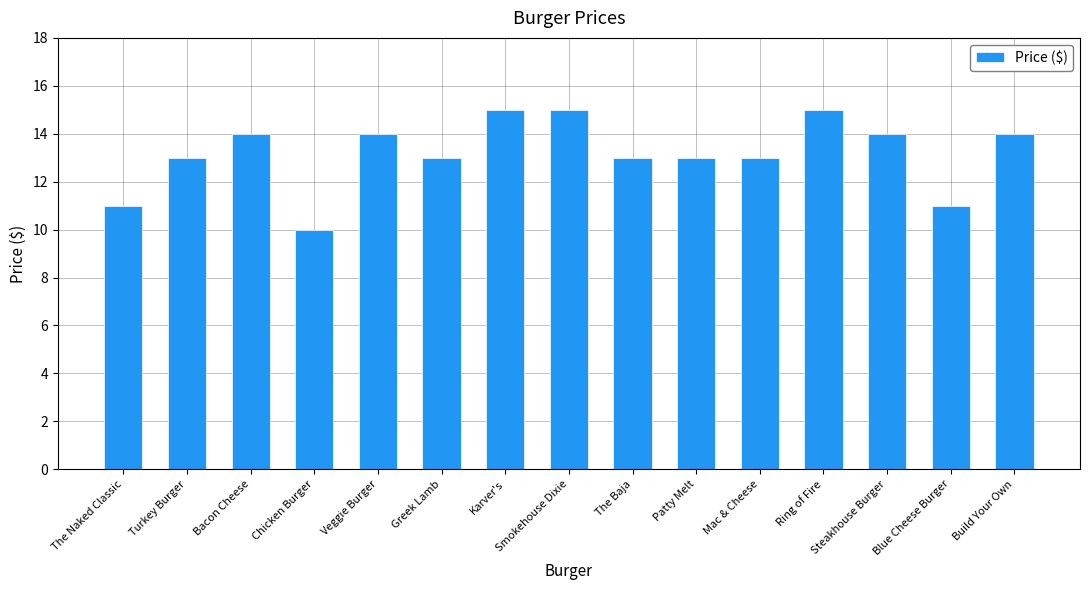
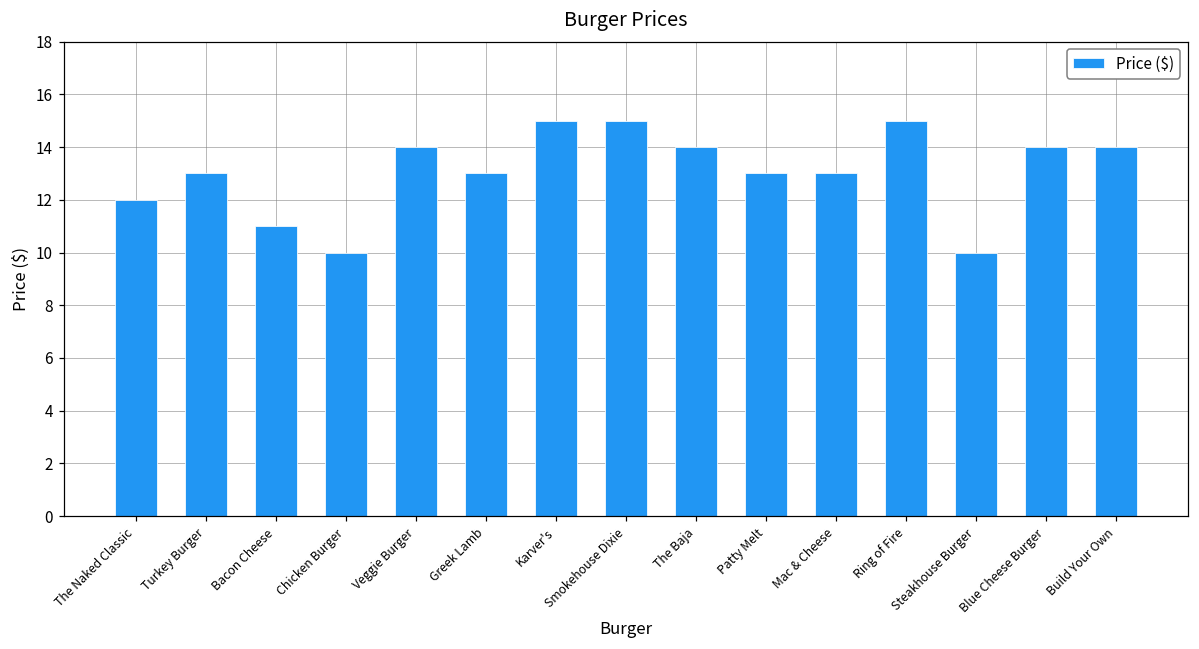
  {
-   "The Naked Classic": 11,
+   "The Naked Classic": 12,
    "Turkey Burger": 13,
-   "Bacon Cheese": 14,
+   "Bacon Cheese": 11,
    "Chicken Burger": 10,
    "Veggie Burger": 14,
    "Greek Lamb": 13,
    "Karver's": 15,
    "Smokehouse Dixie": 15,
-   "The Baja": 13,
+   "The Baja": 14,
    "Patty Melt": 13,
    "Mac & Cheese": 13,
    "Ring of Fire": 15,
-   "Steakhouse Burger": 14,
-   "Blue Cheese Burger": 11,
+   "Steakhouse Burger": 10,
+   "Blue Cheese Burger": 14,
    "Build Your Own": 14
  }
